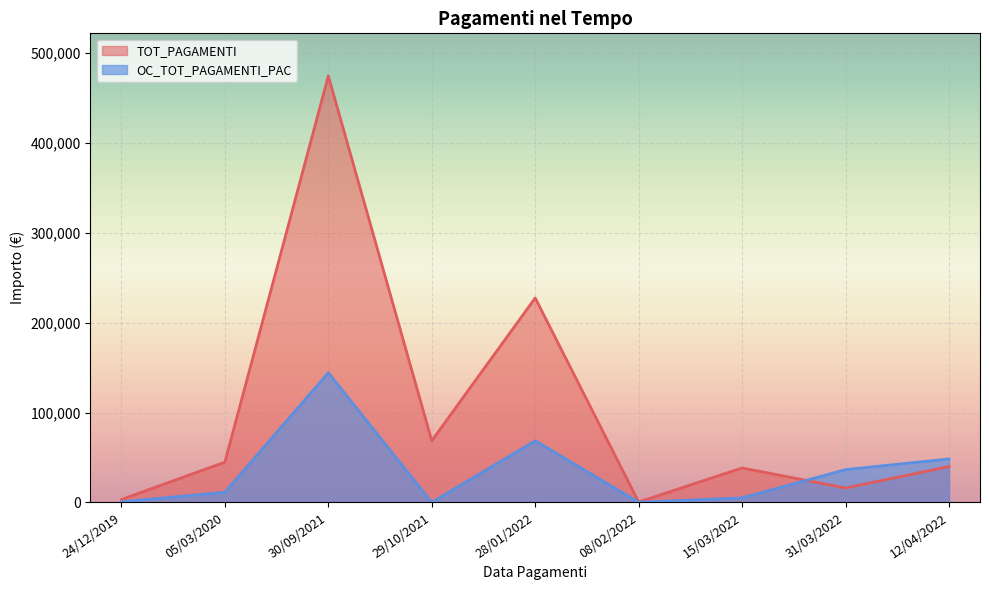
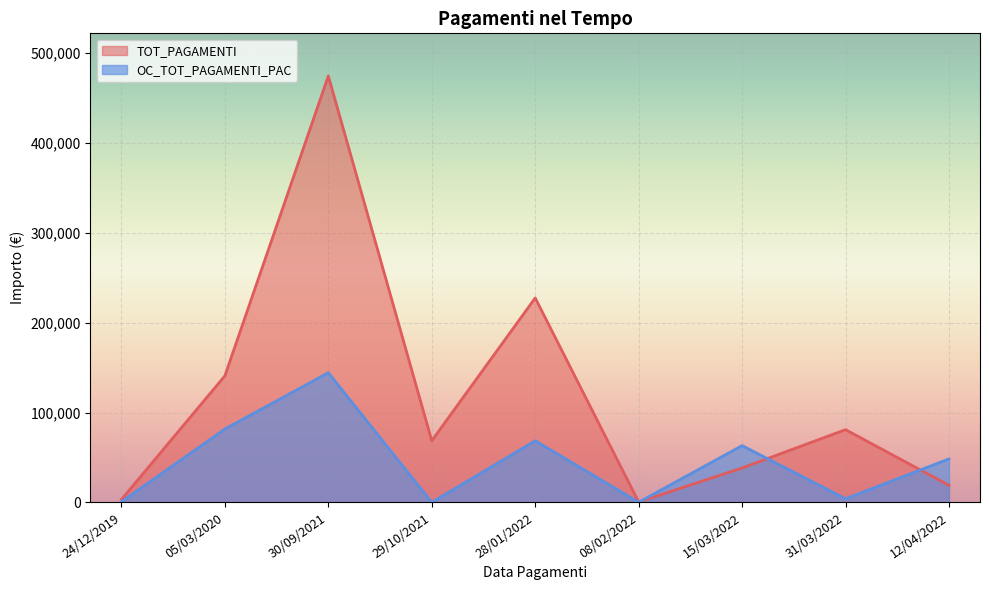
  {
    "TOT_PAGAMENTI": {
-     "05/03/2020": "40,000",
+     "05/03/2020": "140,000",
      "30/09/2021": "470,000",
      "29/10/2021": "70,000",
      "28/01/2022": "230,000",
      "15/03/2022": "40,000",
-     "31/03/2022": "20,000",
-     "12/04/2022": "40,000"
+     "31/03/2022": "80,000",
+     "12/04/2022": "20,000"
    },
    "OC_TOT_PAGAMENTI_PAC": {
-     "05/03/2020": "10,000",
+     "05/03/2020": "80,000",
      "30/09/2021": "140,000",
      "29/10/2021": "0",
      "28/01/2022": "70,000",
-     "15/03/2022": "0",
-     "31/03/2022": "40,000",
+     "15/03/2022": "60,000",
+     "31/03/2022": "0",
      "12/04/2022": "50,000"
    }
  }
